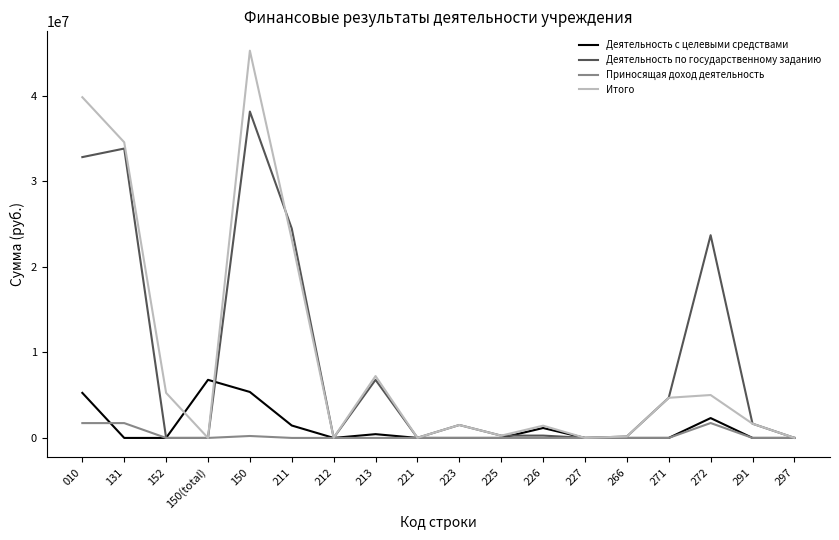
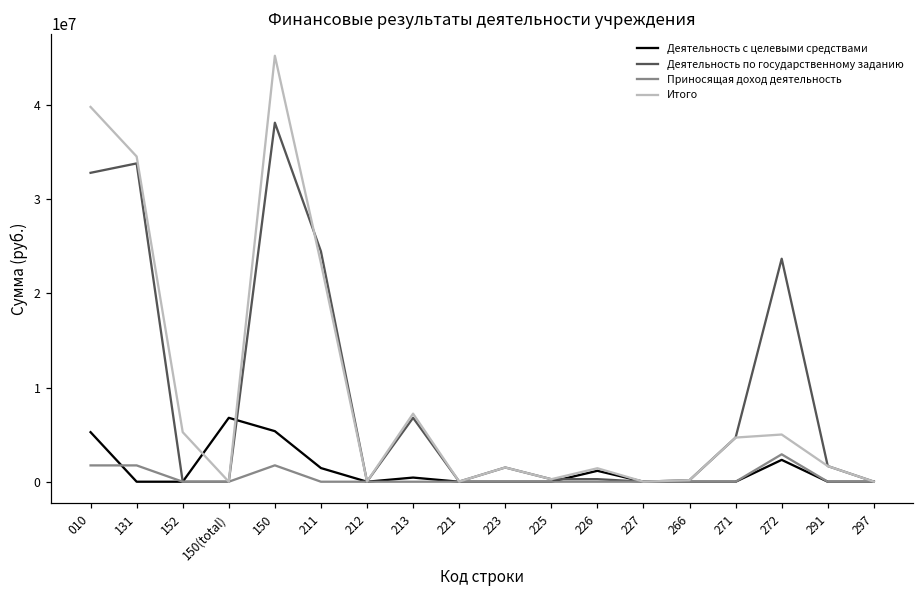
  {
    "Деятельность с целевыми средствами": {
      "010": 5000000,
      "131": 0,
      "150(total)": 7000000,
      "150": 5000000,
      "211": 1000000,
      "213": 0,
      "272": 2000000
    },
    "Деятельность по государственному заданию": {
      "010": 33000000,
      "131": 34000000,
      "150": 38000000,
      "211": 24000000,
      "213": 7000000,
      "272": 24000000
    },
    "Приносящая доход деятельность": {
      "010": 2000000,
      "131": 2000000,
-     "150": 0,
+     "150": 2000000,
      "211": 0,
      "213": 0,
-     "272": 2000000
+     "272": 3000000
    },
    "Итого": {
      "010": 40000000,
      "131": 35000000,
      "152": 5000000,
      "150": 45000000,
      "211": 23000000,
      "213": 7000000,
      "272": 5000000
    }
  }
